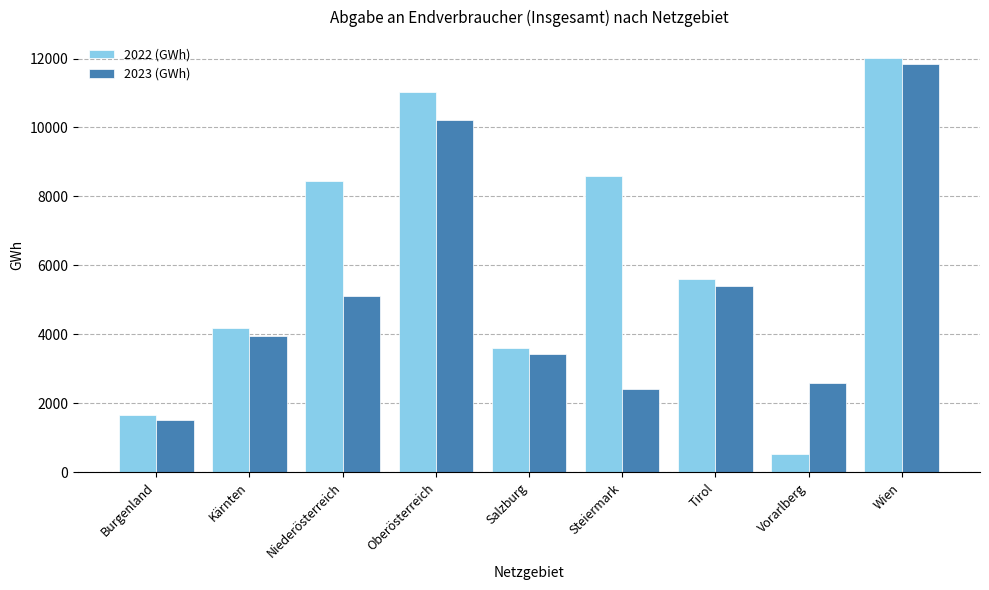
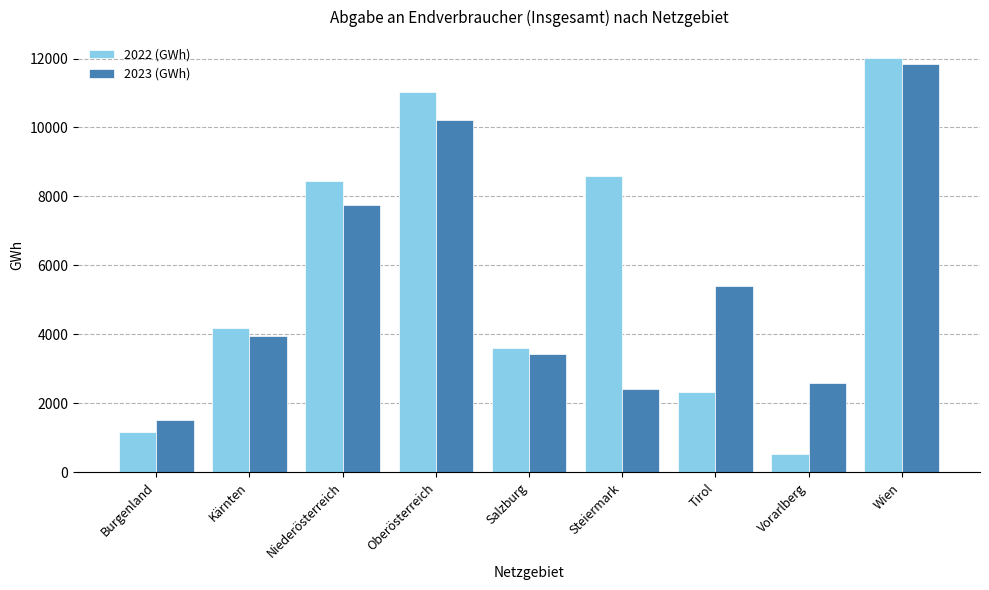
  {
    "2022 (GWh)": {
-     "Burgenland": 1700,
+     "Burgenland": 1200,
      "Kärnten": 4200,
      "Niederösterreich": 8400,
      "Oberösterreich": 11000,
      "Salzburg": 3600,
      "Steiermark": 8600,
-     "Tirol": 5600,
+     "Tirol": 2300,
      "Vorarlberg": 500,
      "Wien": 12000
    },
    "2023 (GWh)": {
      "Burgenland": 1500,
      "Kärnten": 3900,
-     "Niederösterreich": 5100,
+     "Niederösterreich": 7800,
      "Oberösterreich": 10200,
      "Salzburg": 3400,
      "Steiermark": 2400,
      "Tirol": 5400,
      "Vorarlberg": 2600,
      "Wien": 11900
    }
  }
